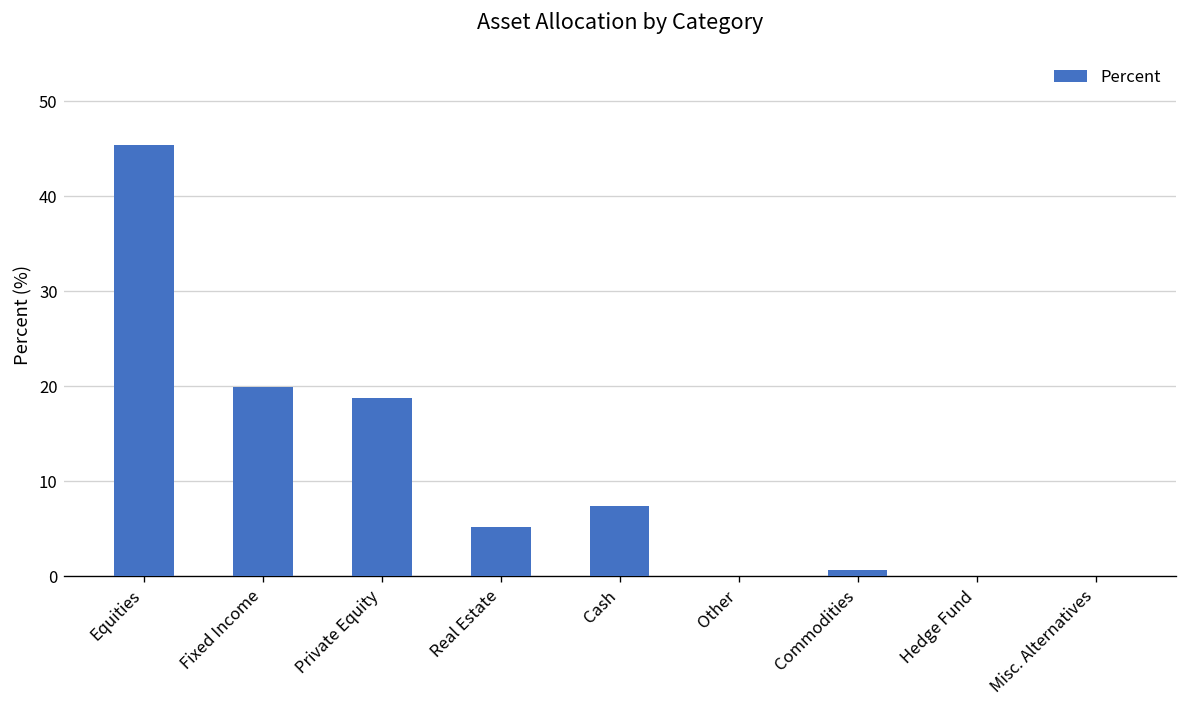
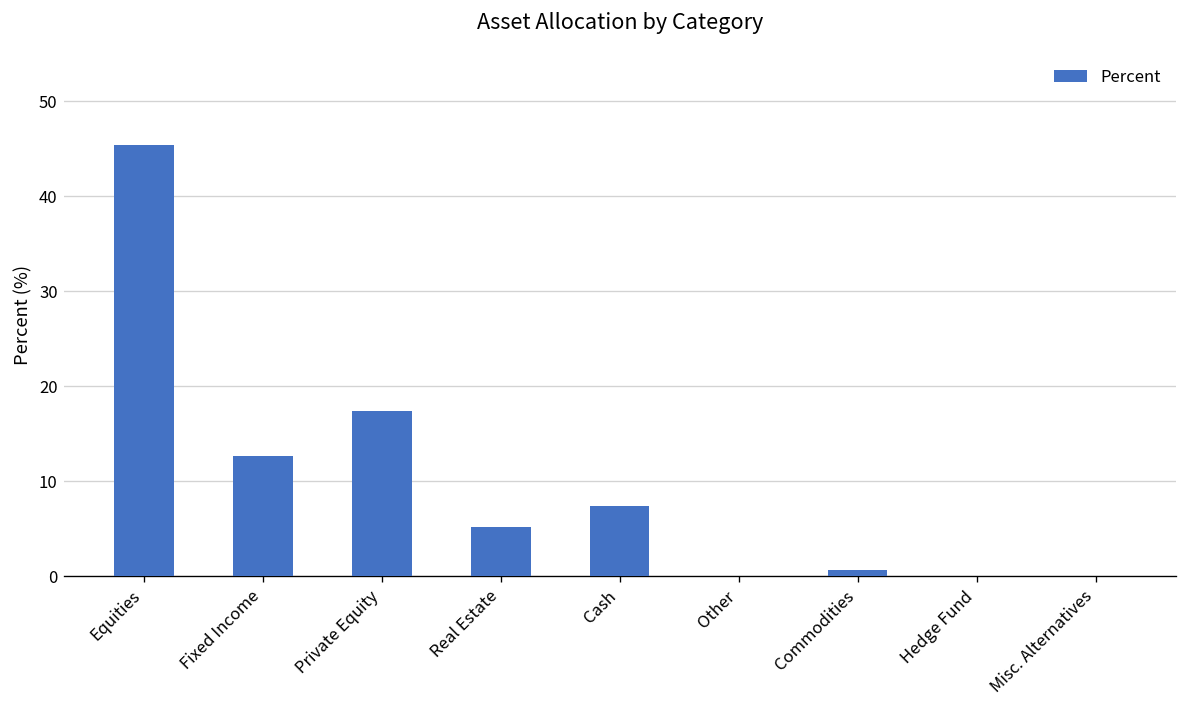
  {
    "Equities": 45,
-   "Fixed Income": 20,
-   "Private Equity": 19,
+   "Fixed Income": 13,
+   "Private Equity": 17,
    "Real Estate": 5,
    "Cash": 7,
    "Other": 0,
    "Commodities": 1,
    "Hedge Fund": 0,
    "Misc. Alternatives": 0
  }
